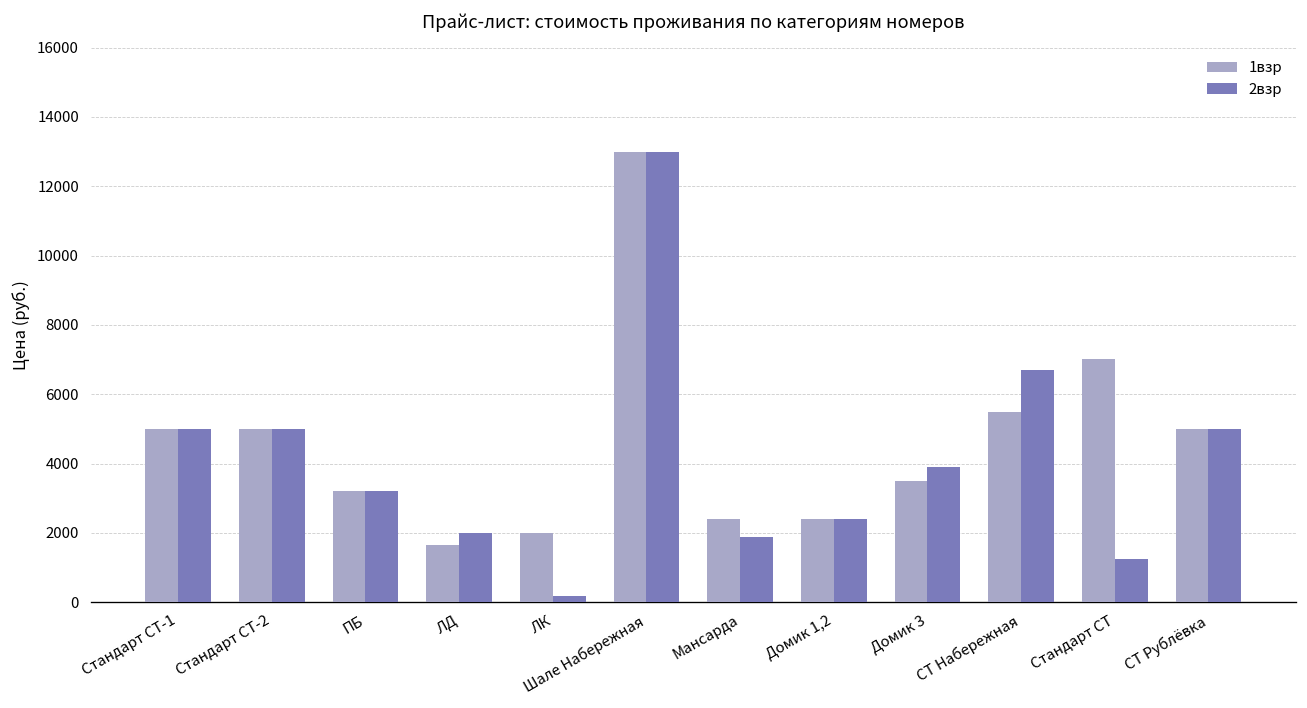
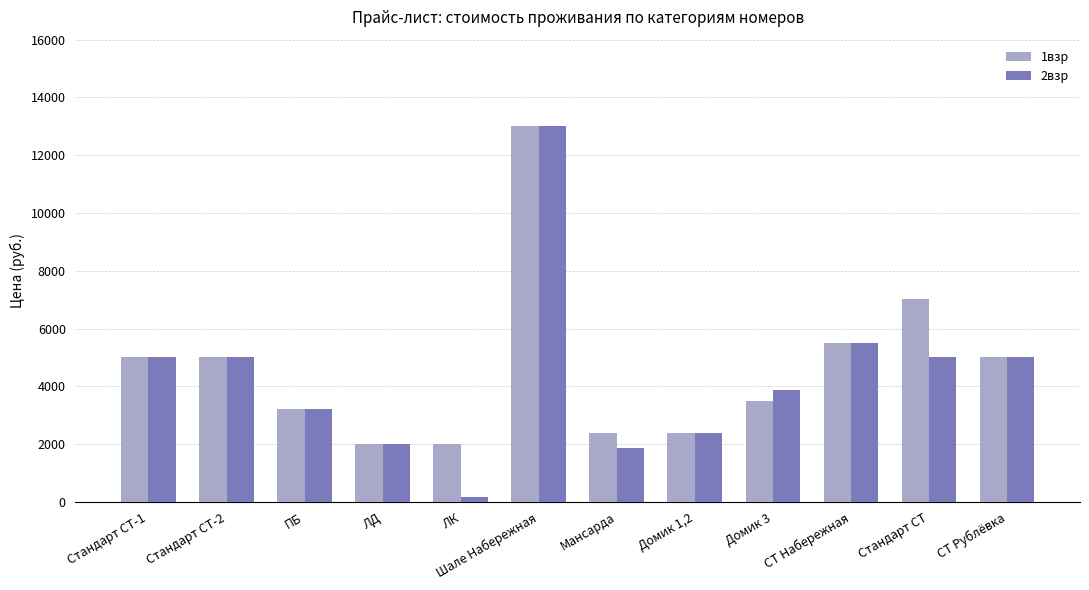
  {
    "1взр": {
      "Стандарт СТ-1": 5000,
      "Стандарт СТ-2": 5000,
      "ПБ": 3200,
-     "ЛД": 1700,
+     "ЛД": 2000,
      "ЛК": 2000,
      "Шале Набережная": 13000,
      "Мансарда": 2400,
      "Домик 1,2": 2400,
      "Домик 3": 3500,
      "СТ Набережная": 5500,
      "Стандарт СТ": 7000,
      "СТ Рублёвка": 5000
    },
    "2взр": {
      "Стандарт СТ-1": 5000,
      "Стандарт СТ-2": 5000,
      "ПБ": 3200,
      "ЛД": 2000,
      "ЛК": 200,
      "Шале Набережная": 13000,
      "Мансарда": 1900,
      "Домик 1,2": 2400,
      "Домик 3": 3900,
-     "СТ Набережная": 6700,
-     "Стандарт СТ": 1300,
+     "СТ Набережная": 5500,
+     "Стандарт СТ": 5000,
      "СТ Рублёвка": 5000
    }
  }
